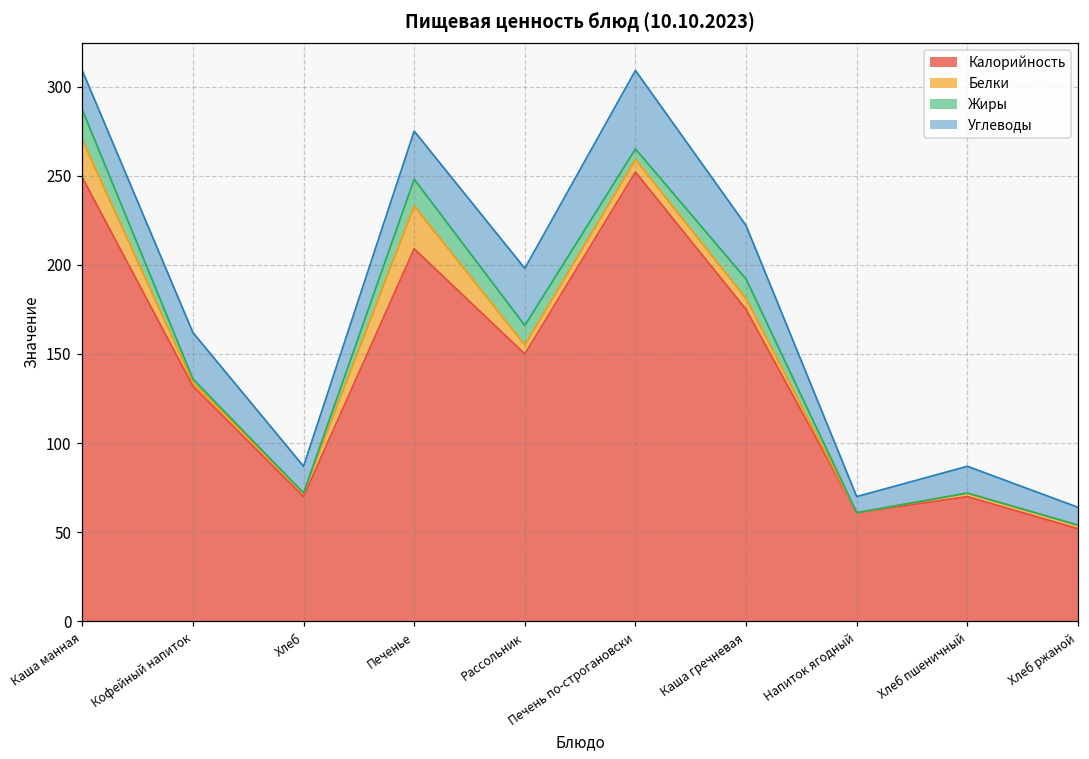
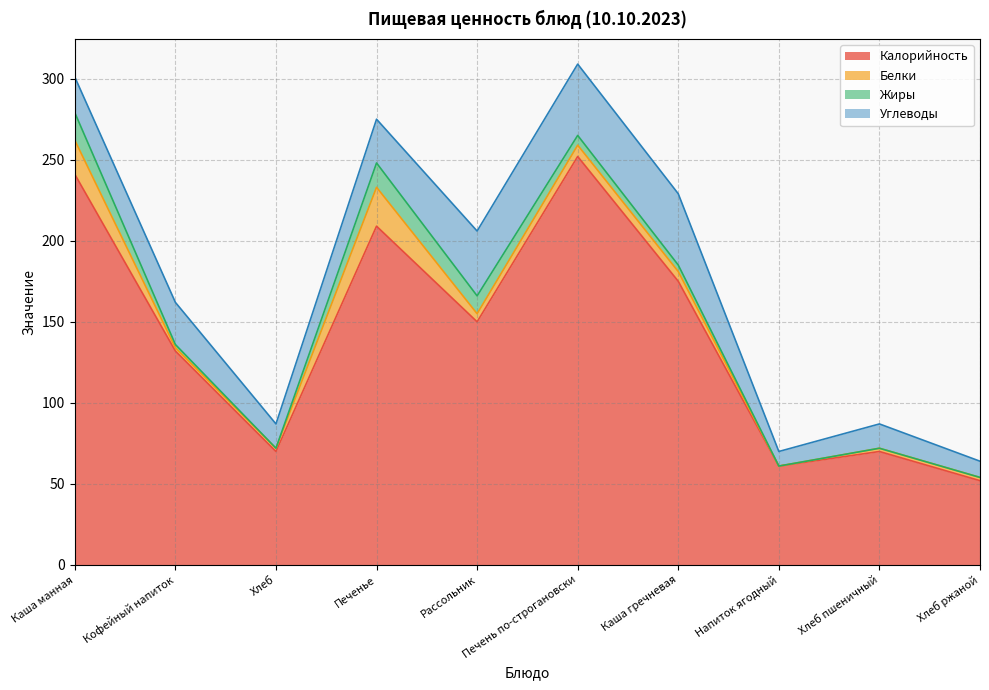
  {
    "Калорийность": {
-     "Каша манная": 249,
+     "Каша манная": 241,
      "Кофейный напиток": 132,
      "Хлеб": 70,
      "Печенье": 209,
      "Рассольник": 150,
      "Печень по-строгановски": 252,
      "Каша гречневая": 175,
      "Хлеб пшеничный": 70,
      "Хлеб ржаной": 52
    },
    "Белки": {
      "Каша манная": 21,
      "Кофейный напиток": 2,
      "Печенье": 24,
      "Рассольник": 5,
      "Печень по-строгановски": 7,
      "Каша гречневая": 6
    },
    "Жиры": {
      "Каша манная": 17,
      "Кофейный напиток": 2,
      "Печенье": 15,
      "Рассольник": 11,
      "Печень по-строгановски": 6,
-     "Каша гречневая": 11
+     "Каша гречневая": 4
    },
    "Углеводы": {
      "Каша манная": 22,
      "Кофейный напиток": 26,
      "Хлеб": 15,
      "Печенье": 27,
-     "Рассольник": 32,
+     "Рассольник": 40,
      "Печень по-строгановски": 44,
-     "Каша гречневая": 30,
+     "Каша гречневая": 44,
      "Напиток ягодный": 9,
      "Хлеб пшеничный": 15,
      "Хлеб ржаной": 10
    }
  }
